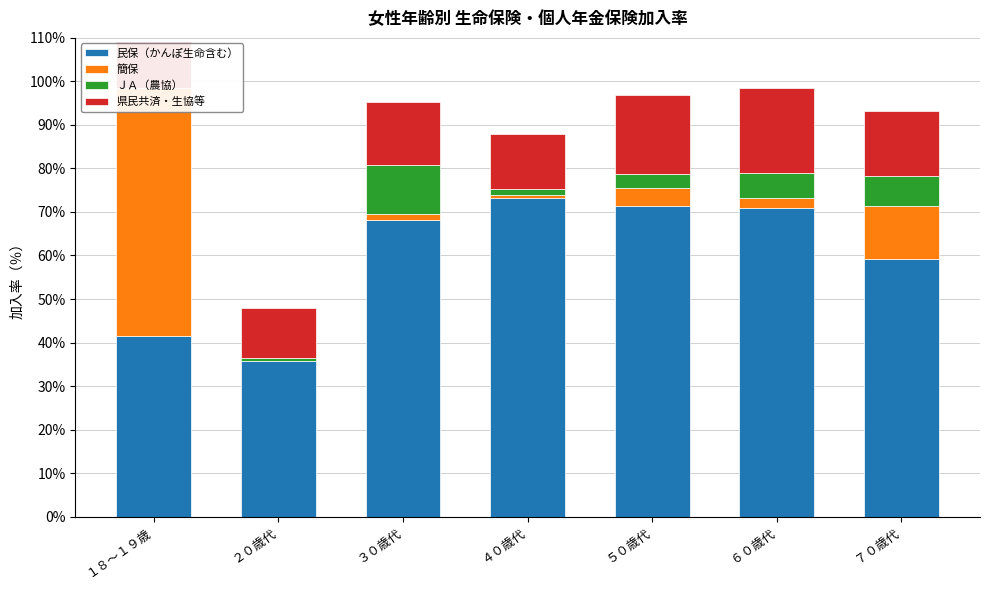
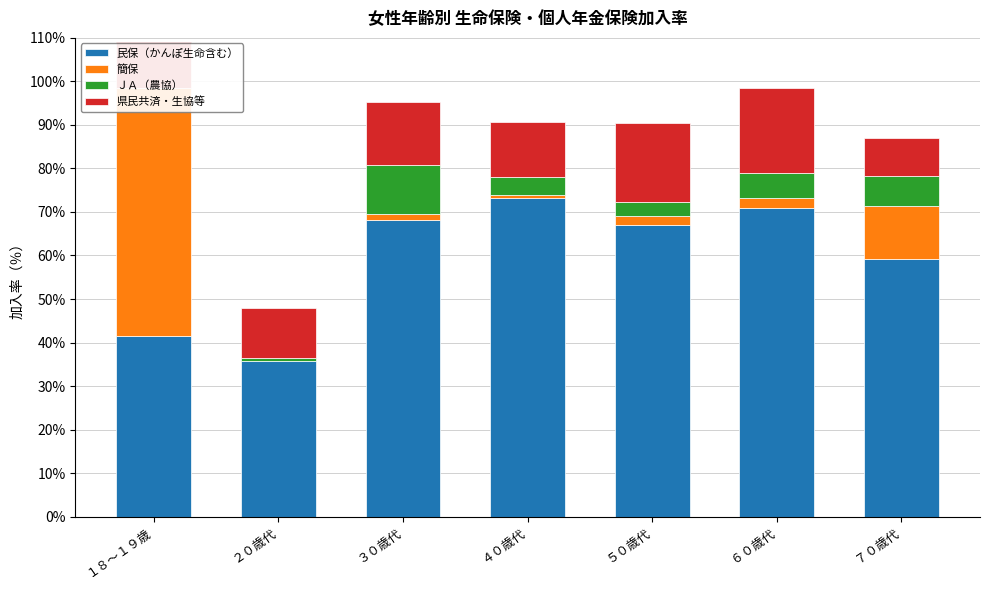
  {
    "民保（かんぽ生命含む）": {
      "１８～１９歳": "42%",
      "２０歳代": "36%",
      "３０歳代": "68%",
      "４０歳代": "73%",
-     "５０歳代": "71%",
+     "５０歳代": "67%",
      "６０歳代": "71%",
      "７０歳代": "59%"
    },
    "簡保": {
      "２０歳代": "0%",
      "３０歳代": "1%",
-     "５０歳代": "4%",
+     "５０歳代": "2%",
      "６０歳代": "2%",
      "７０歳代": "12%"
    },
    "ＪＡ（農協）": {
      "２０歳代": "1%",
      "３０歳代": "11%",
-     "４０歳代": "2%",
+     "４０歳代": "4%",
      "５０歳代": "3%",
      "６０歳代": "6%",
      "７０歳代": "7%"
    },
    "県民共済・生協等": {
      "１８～１９歳": "11%",
      "２０歳代": "12%",
      "３０歳代": "15%",
      "４０歳代": "13%",
      "５０歳代": "18%",
      "６０歳代": "20%",
-     "７０歳代": "15%"
+     "７０歳代": "9%"
    }
  }
